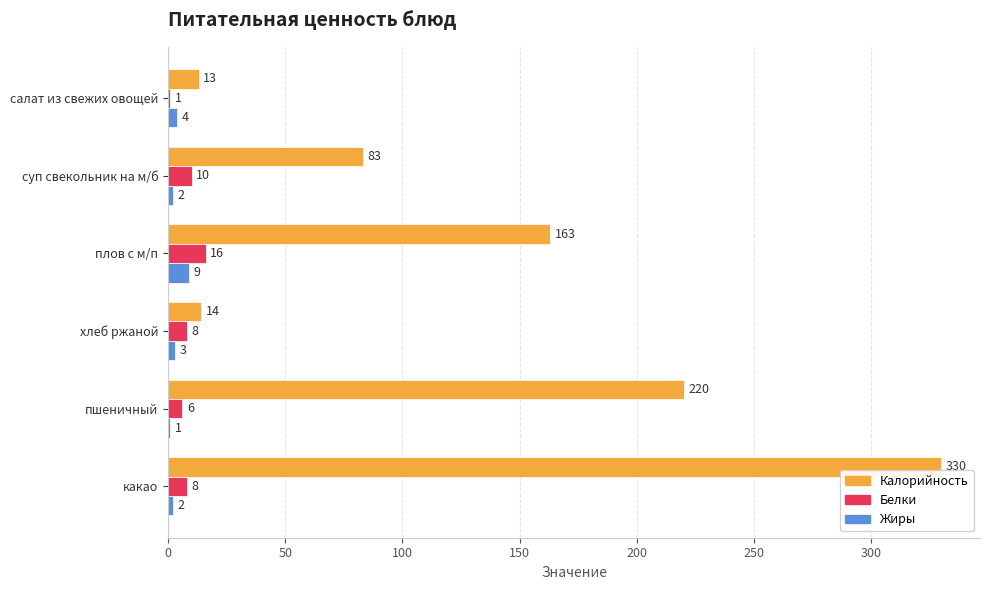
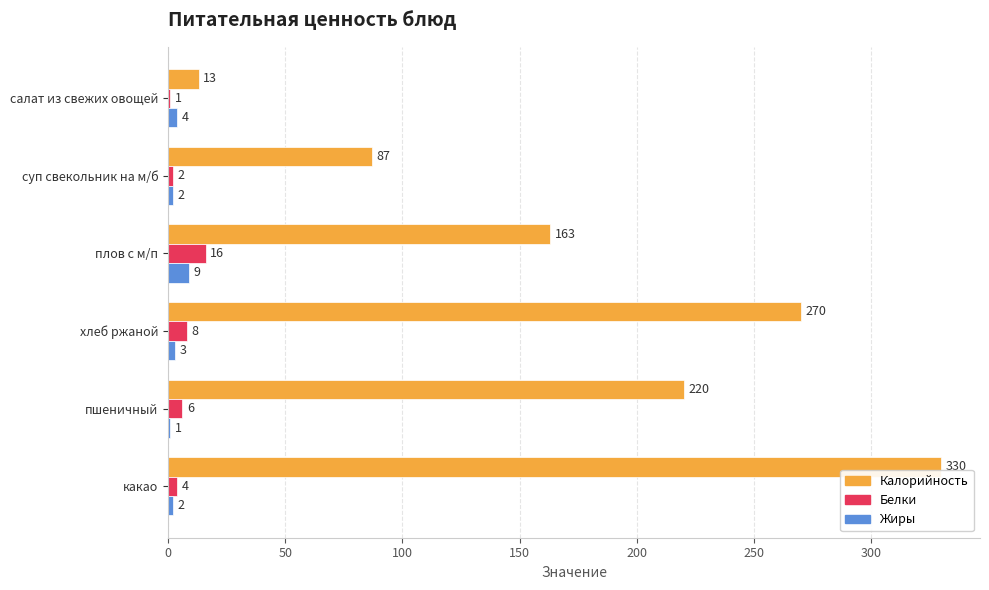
  {
    "Калорийность": {
      "салат из свежих овощей": 13,
-     "суп свекольник на м/б": 83,
+     "суп свекольник на м/б": 87,
      "плов с м/п": 163,
-     "хлеб ржаной": 14,
+     "хлеб ржаной": 270,
      "пшеничный": 220
    },
    "Белки": {
      "салат из свежих овощей": 1,
-     "суп свекольник на м/б": 10,
+     "суп свекольник на м/б": 2,
      "плов с м/п": 16,
      "хлеб ржаной": 8,
      "пшеничный": 6,
-     "какао": 8
+     "какао": 4
    },
    "Жиры": {
      "салат из свежих овощей": 4,
      "суп свекольник на м/б": 2,
      "плов с м/п": 9,
      "хлеб ржаной": 3,
      "пшеничный": 1,
      "какао": 2
    }
  }
